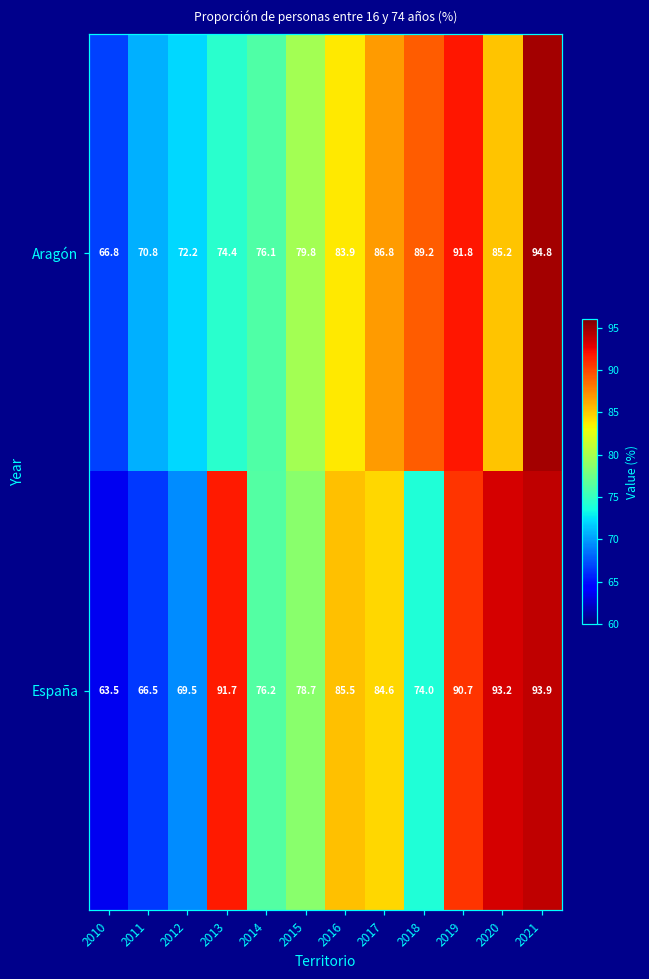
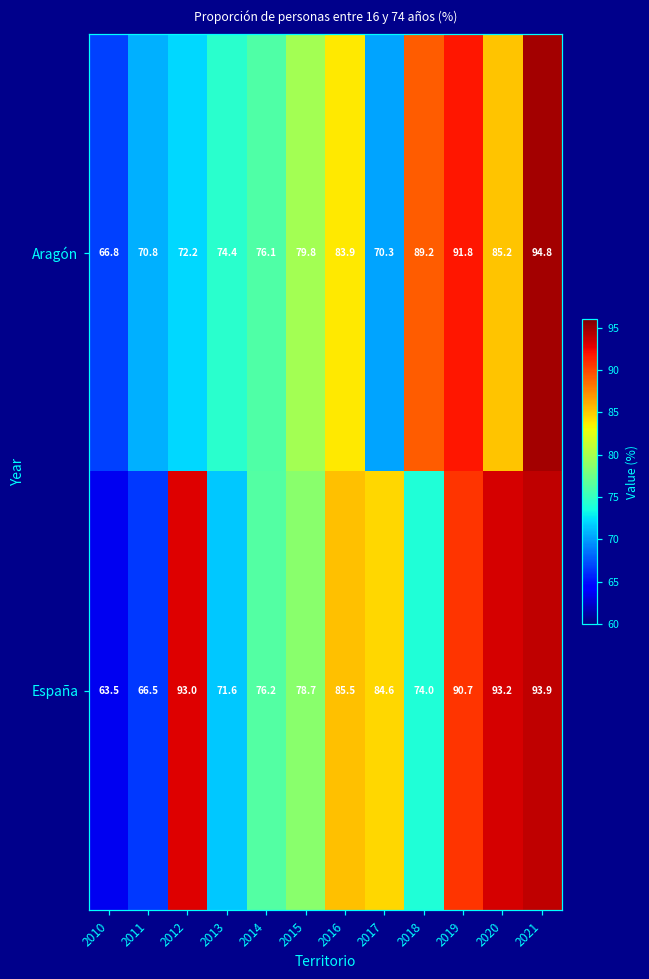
  {
    "Aragón": {
      "2010": 66.8,
      "2011": 70.8,
      "2012": 72.2,
      "2013": 74.4,
      "2014": 76.1,
      "2015": 79.8,
      "2016": 83.9,
-     "2017": 86.8,
+     "2017": 70.3,
      "2018": 89.2,
      "2019": 91.8,
      "2020": 85.2,
      "2021": 94.8
    },
    "España": {
      "2010": 63.5,
      "2011": 66.5,
-     "2012": 69.5,
-     "2013": 91.7,
+     "2012": 93.0,
+     "2013": 71.6,
      "2014": 76.2,
      "2015": 78.7,
      "2016": 85.5,
      "2017": 84.6,
      "2018": 74.0,
      "2019": 90.7,
      "2020": 93.2,
      "2021": 93.9
    }
  }
